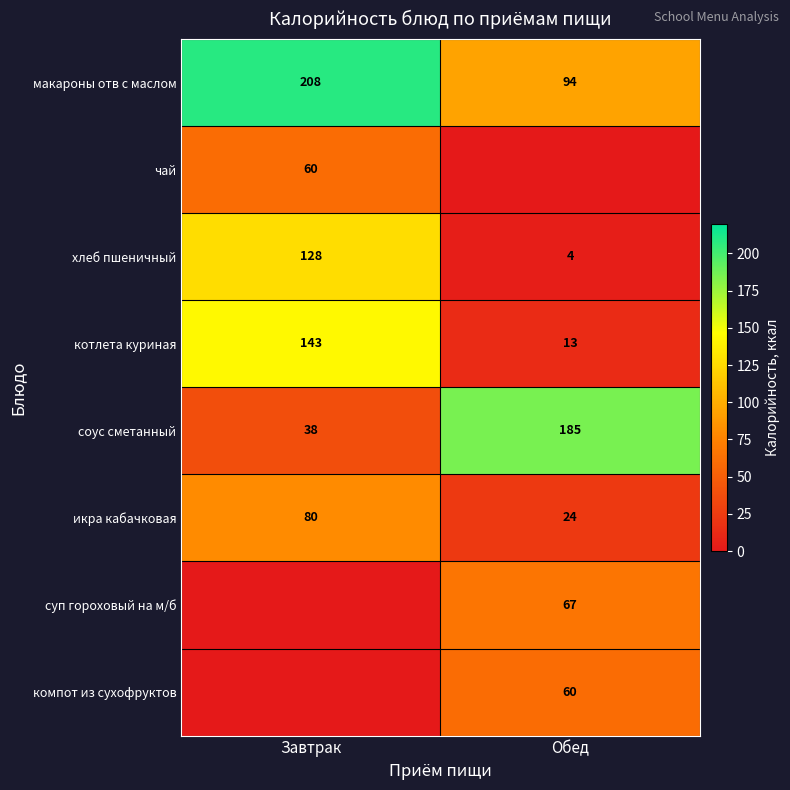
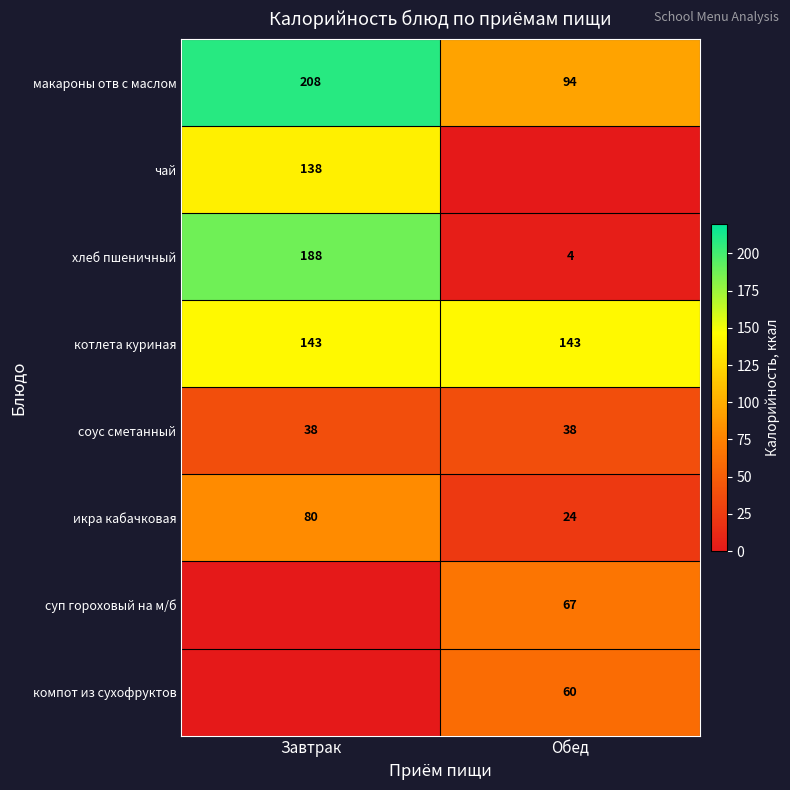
  {
    "макароны отв с маслом": {
      "Завтрак": 208,
      "Обед": 94
    },
    "чай": {
-     "Завтрак": 60
+     "Завтрак": 138
    },
    "хлеб пшеничный": {
-     "Завтрак": 128,
+     "Завтрак": 188,
      "Обед": 4
    },
    "котлета куриная": {
      "Завтрак": 143,
-     "Обед": 13
+     "Обед": 143
    },
    "соус сметанный": {
      "Завтрак": 38,
-     "Обед": 185
+     "Обед": 38
    },
    "икра кабачковая": {
      "Завтрак": 80,
      "Обед": 24
    },
    "суп гороховый на м/б": {
      "Обед": 67
    },
    "компот из сухофруктов": {
      "Обед": 60
    }
  }
